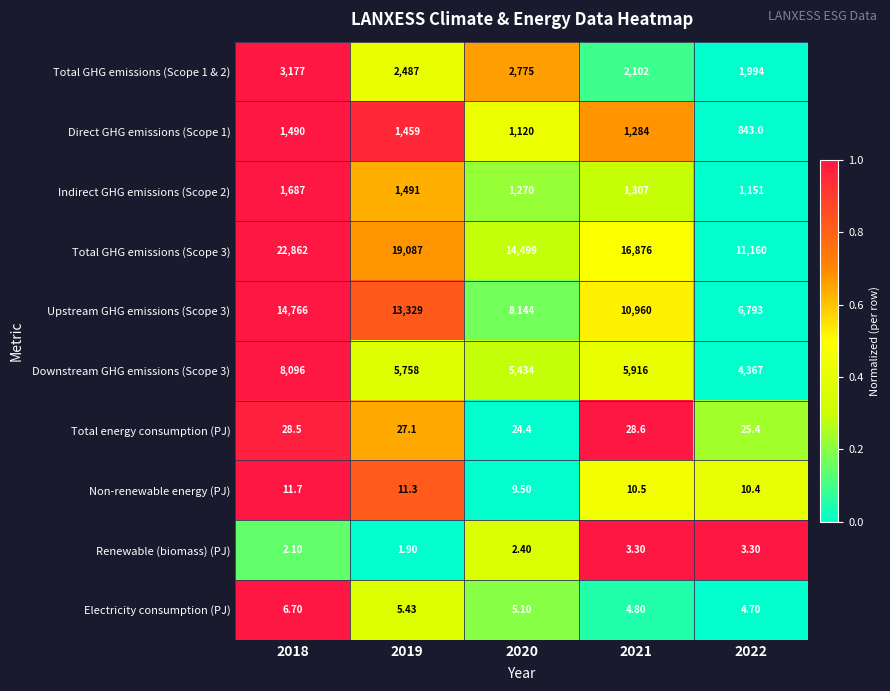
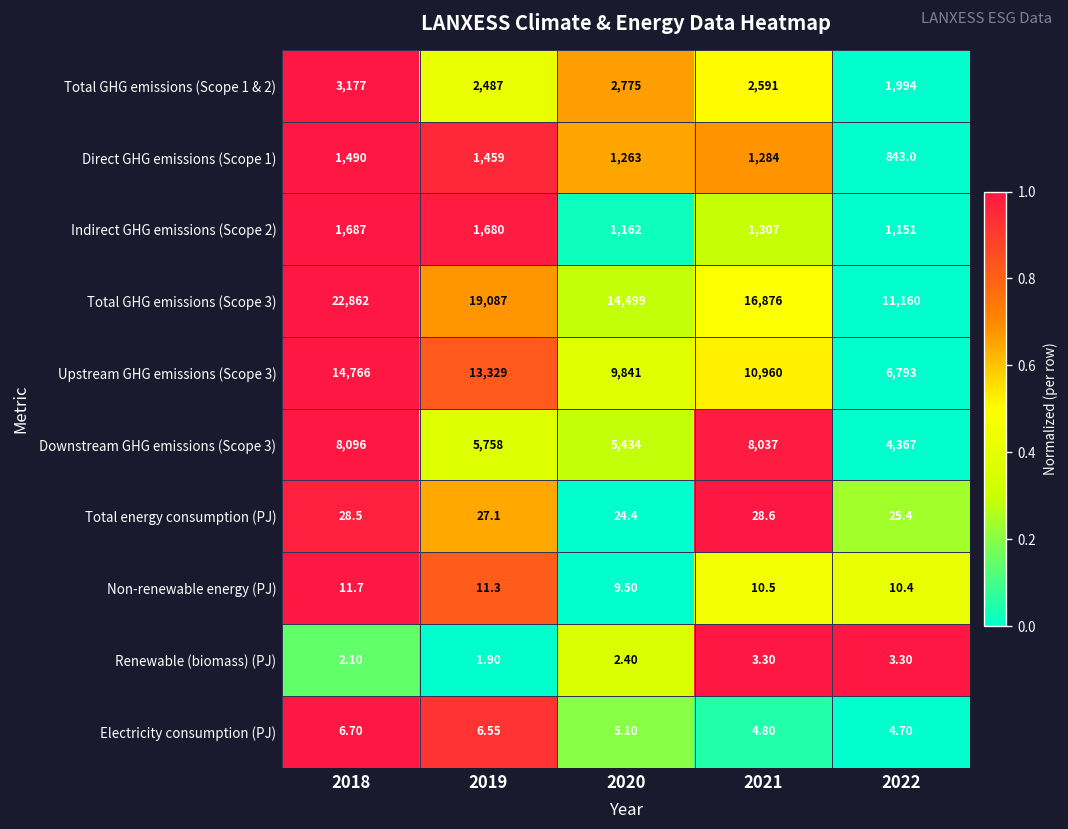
  {
    "Total GHG emissions (Scope 1 & 2)": {
      "2018": "3,177",
      "2019": "2,487",
      "2020": "2,775",
-     "2021": "2,102",
+     "2021": "2,591",
      "2022": "1,994"
    },
    "Direct GHG emissions (Scope 1)": {
      "2018": "1,490",
      "2019": "1,459",
-     "2020": "1,120",
+     "2020": "1,263",
      "2021": "1,284",
      "2022": "843.0"
    },
    "Indirect GHG emissions (Scope 2)": {
      "2018": "1,687",
-     "2019": "1,491",
-     "2020": "1,270",
+     "2019": "1,680",
+     "2020": "1,162",
      "2021": "1,307",
      "2022": "1,151"
    },
    "Total GHG emissions (Scope 3)": {
      "2018": "22,862",
      "2019": "19,087",
      "2020": "14,499",
      "2021": "16,876",
      "2022": "11,160"
    },
    "Upstream GHG emissions (Scope 3)": {
      "2018": "14,766",
      "2019": "13,329",
-     "2020": "8,144",
+     "2020": "9,841",
      "2021": "10,960",
      "2022": "6,793"
    },
    "Downstream GHG emissions (Scope 3)": {
      "2018": "8,096",
      "2019": "5,758",
      "2020": "5,434",
-     "2021": "5,916",
+     "2021": "8,037",
      "2022": "4,367"
    },
    "Total energy consumption (PJ)": {
      "2018": "28.5",
      "2019": "27.1",
      "2020": "24.4",
      "2021": "28.6",
      "2022": "25.4"
    },
    "Non-renewable energy (PJ)": {
      "2018": "11.7",
      "2019": "11.3",
      "2020": "9.50",
      "2021": "10.5",
      "2022": "10.4"
    },
    "Renewable (biomass) (PJ)": {
      "2018": "2.10",
      "2019": "1.90",
      "2020": "2.40",
      "2021": "3.30",
      "2022": "3.30"
    },
    "Electricity consumption (PJ)": {
      "2018": "6.70",
-     "2019": "5.43",
+     "2019": "6.55",
      "2020": "5.10",
      "2021": "4.80",
      "2022": "4.70"
    }
  }
